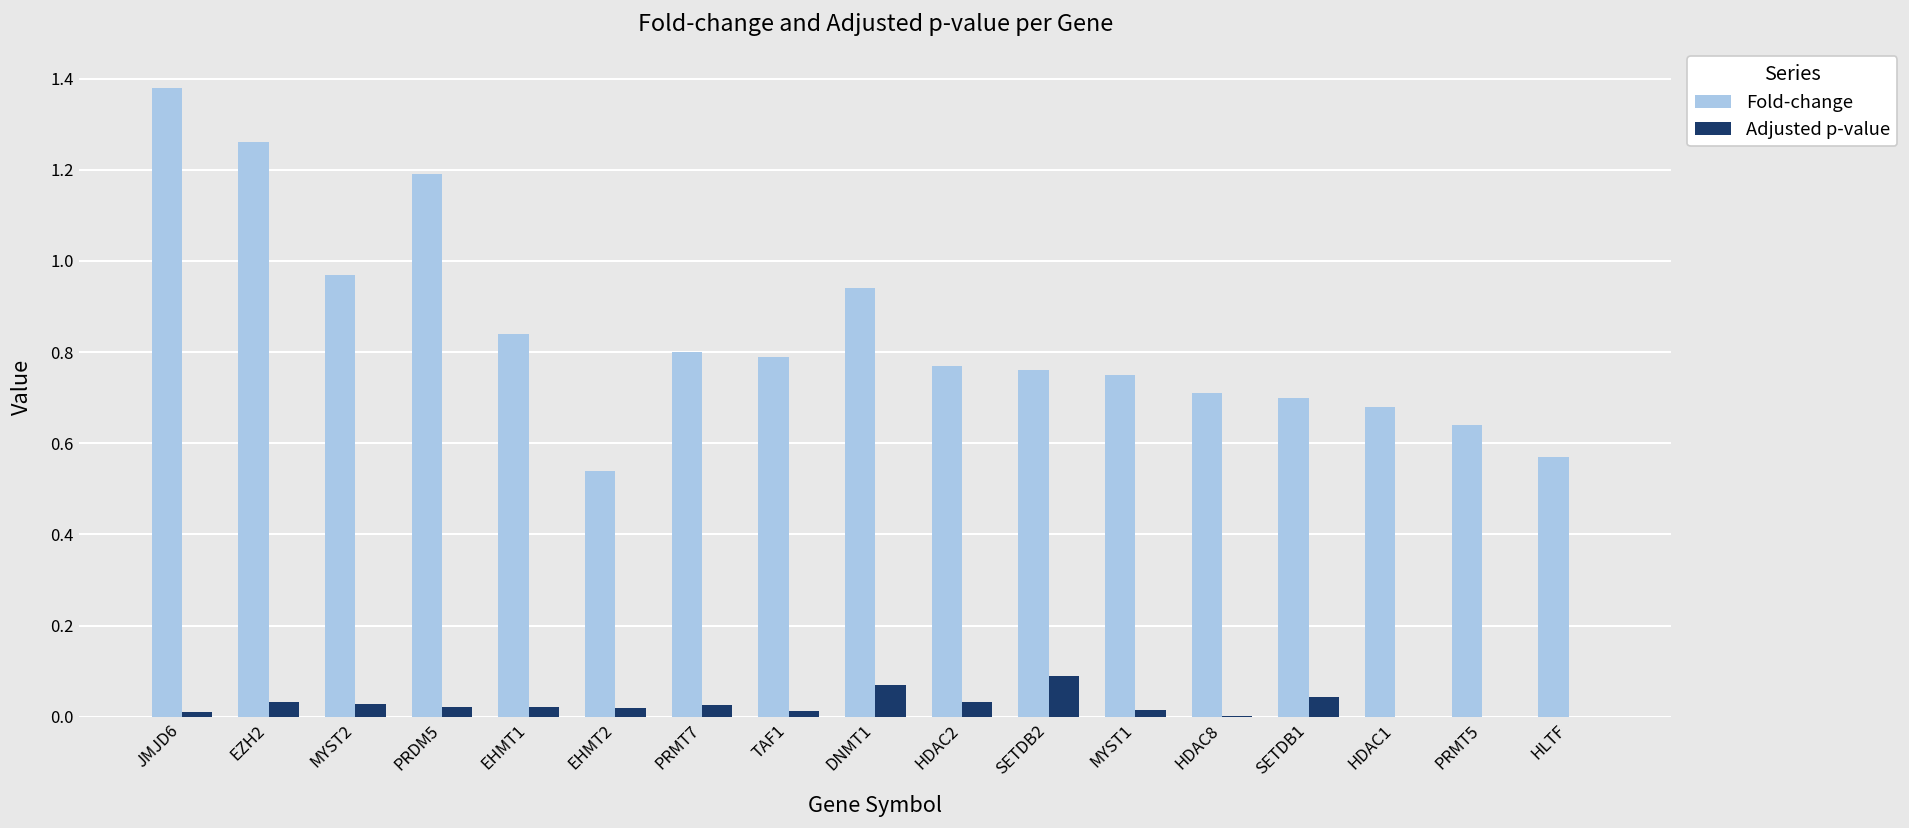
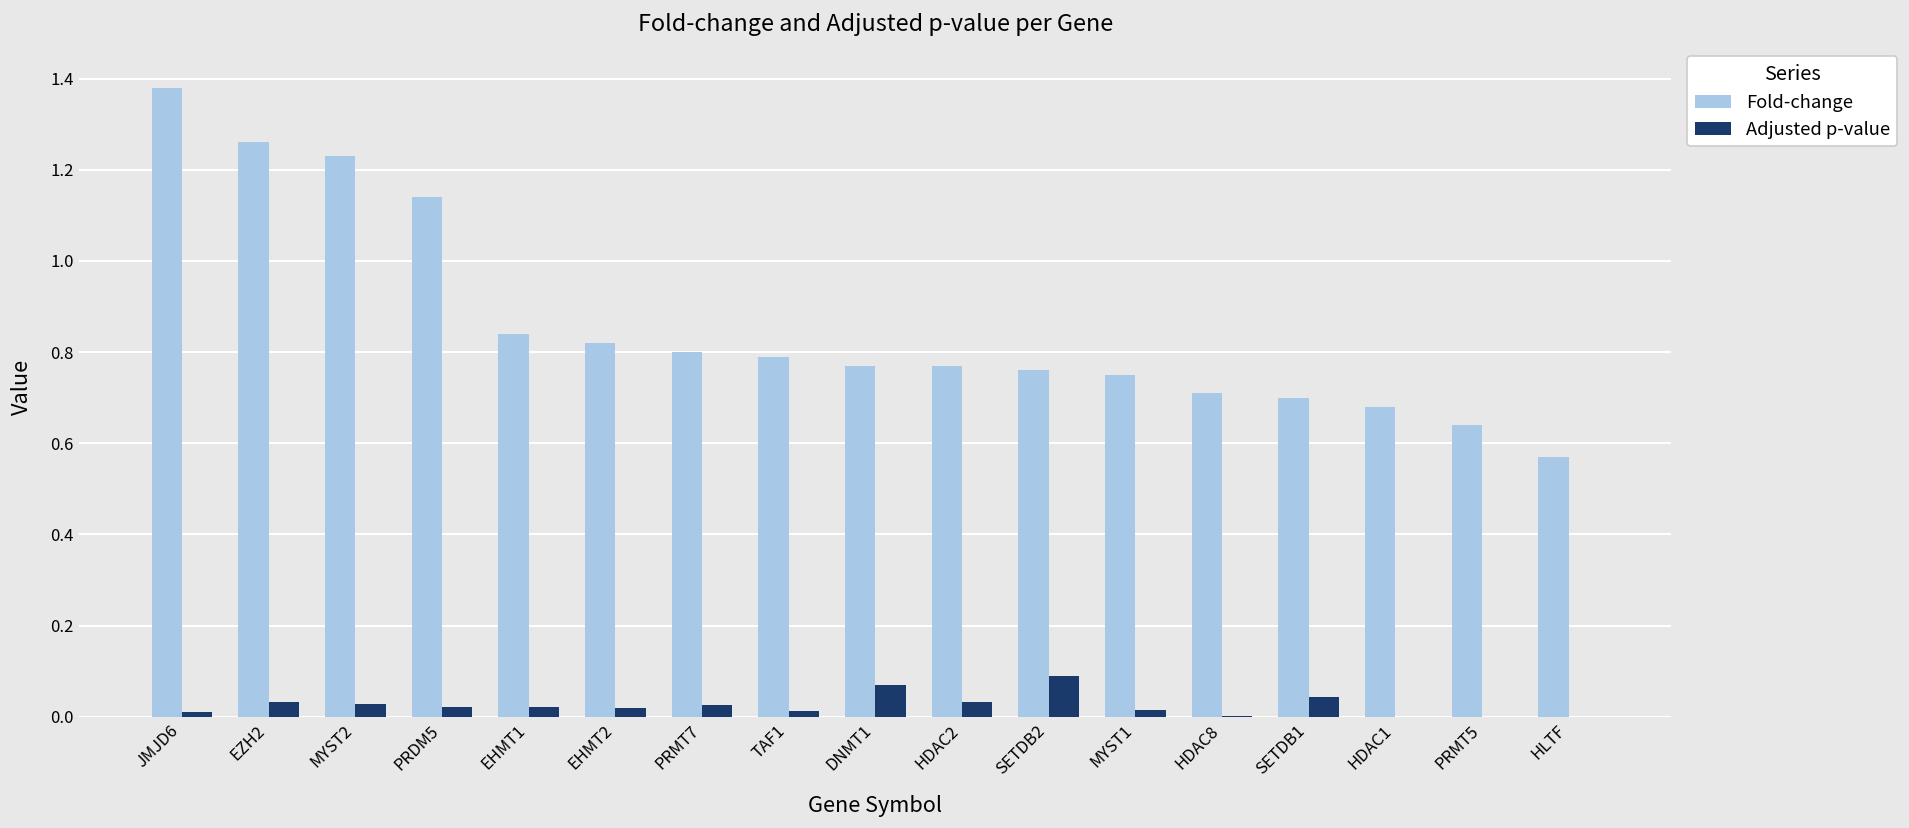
  {
    "Fold-change": {
      "JMJD6": 1.38,
      "EZH2": 1.26,
-     "MYST2": 0.97,
-     "PRDM5": 1.19,
+     "MYST2": 1.23,
+     "PRDM5": 1.14,
      "EHMT1": 0.84,
-     "EHMT2": 0.54,
+     "EHMT2": 0.82,
      "PRMT7": 0.80,
      "TAF1": 0.79,
-     "DNMT1": 0.94,
+     "DNMT1": 0.77,
      "HDAC2": 0.77,
      "SETDB2": 0.76,
      "MYST1": 0.75,
      "HDAC8": 0.71,
      "SETDB1": 0.70,
      "HDAC1": 0.68,
      "PRMT5": 0.64,
      "HLTF": 0.57
    },
    "Adjusted p-value": {
      "JMJD6": 0.01,
      "EZH2": 0.03,
      "MYST2": 0.03,
      "PRDM5": 0.02,
      "EHMT1": 0.02,
      "EHMT2": 0.02,
      "PRMT7": 0.03,
      "TAF1": 0.01,
      "DNMT1": 0.07,
      "HDAC2": 0.03,
      "SETDB2": 0.09,
      "MYST1": 0.01,
      "SETDB1": 0.04
    }
  }
